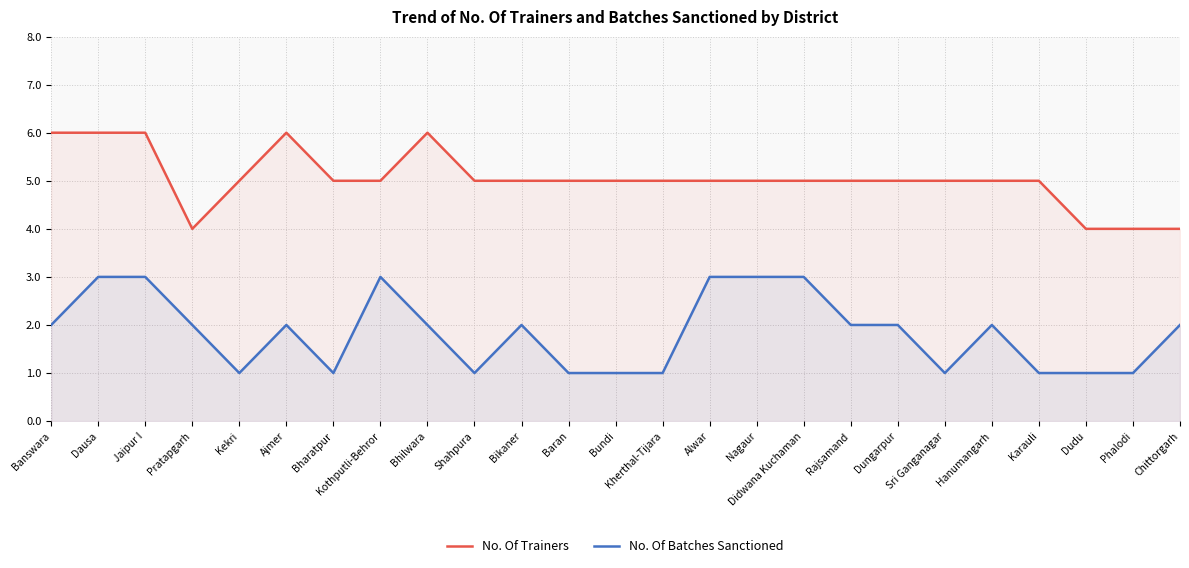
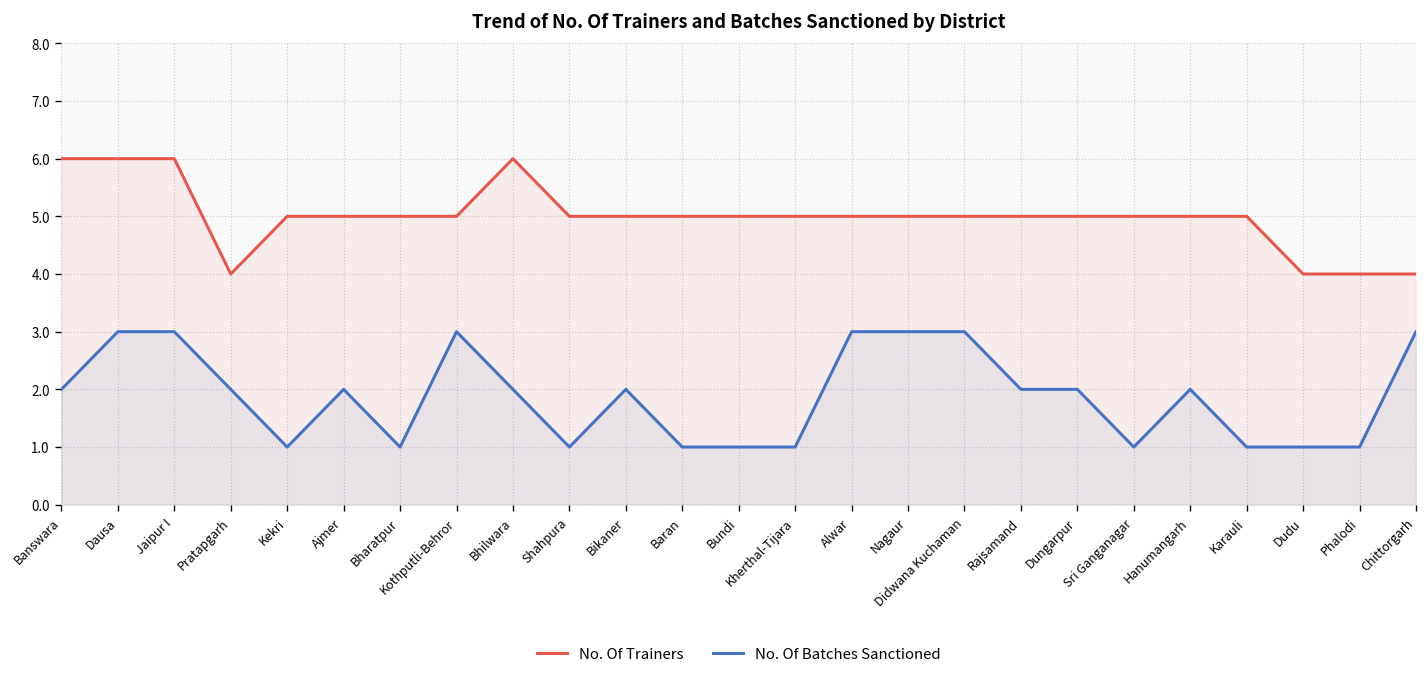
  {
    "No. Of Trainers": {
      "Banswara": 6,
      "Dausa": 6,
      "Jaipur I": 6,
      "Pratapgarh": 4,
      "Kekri": 5,
-     "Ajmer": 6,
+     "Ajmer": 5,
      "Bharatpur": 5,
      "Kothputli-Behror": 5,
      "Bhilwara": 6,
      "Shahpura": 5,
      "Bikaner": 5,
      "Baran": 5,
      "Bundi": 5,
      "Kherthal-Tijara": 5,
      "Alwar": 5,
      "Nagaur": 5,
      "Didwana Kuchaman": 5,
      "Rajsamand": 5,
      "Dungarpur": 5,
      "Sri Ganganagar": 5,
      "Hanumangarh": 5,
      "Karauli": 5,
      "Dudu": 4,
      "Phalodi": 4,
      "Chittorgarh": 4
    },
    "No. Of Batches Sanctioned": {
      "Banswara": 2,
      "Dausa": 3,
      "Jaipur I": 3,
      "Pratapgarh": 2,
      "Kekri": 1,
      "Ajmer": 2,
      "Bharatpur": 1,
      "Kothputli-Behror": 3,
      "Bhilwara": 2,
      "Shahpura": 1,
      "Bikaner": 2,
      "Baran": 1,
      "Bundi": 1,
      "Kherthal-Tijara": 1,
      "Alwar": 3,
      "Nagaur": 3,
      "Didwana Kuchaman": 3,
      "Rajsamand": 2,
      "Dungarpur": 2,
      "Sri Ganganagar": 1,
      "Hanumangarh": 2,
      "Karauli": 1,
      "Dudu": 1,
      "Phalodi": 1,
-     "Chittorgarh": 2
+     "Chittorgarh": 3
    }
  }
